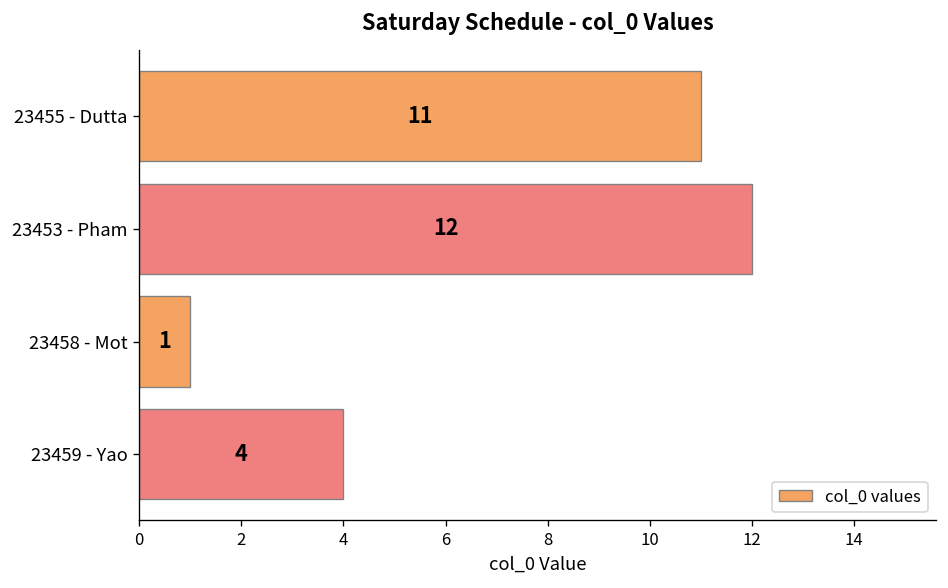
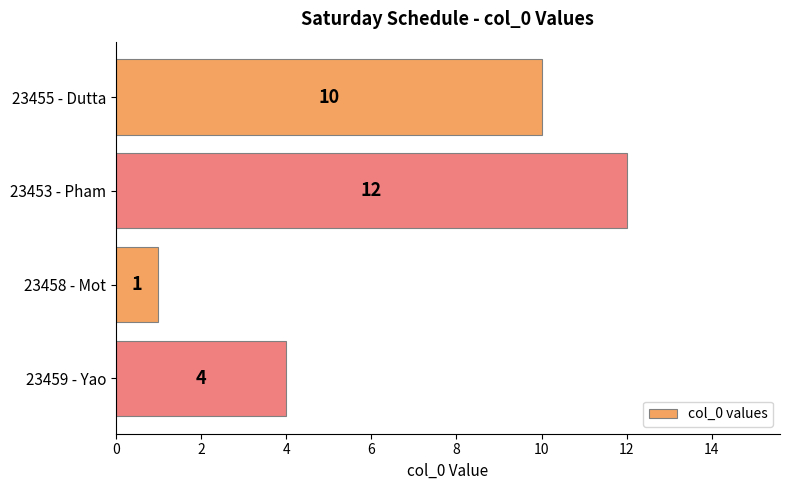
  {
-   "23455 - Dutta": 11,
+   "23455 - Dutta": 10,
    "23453 - Pham": 12,
    "23458 - Mot": 1,
    "23459 - Yao": 4
  }
